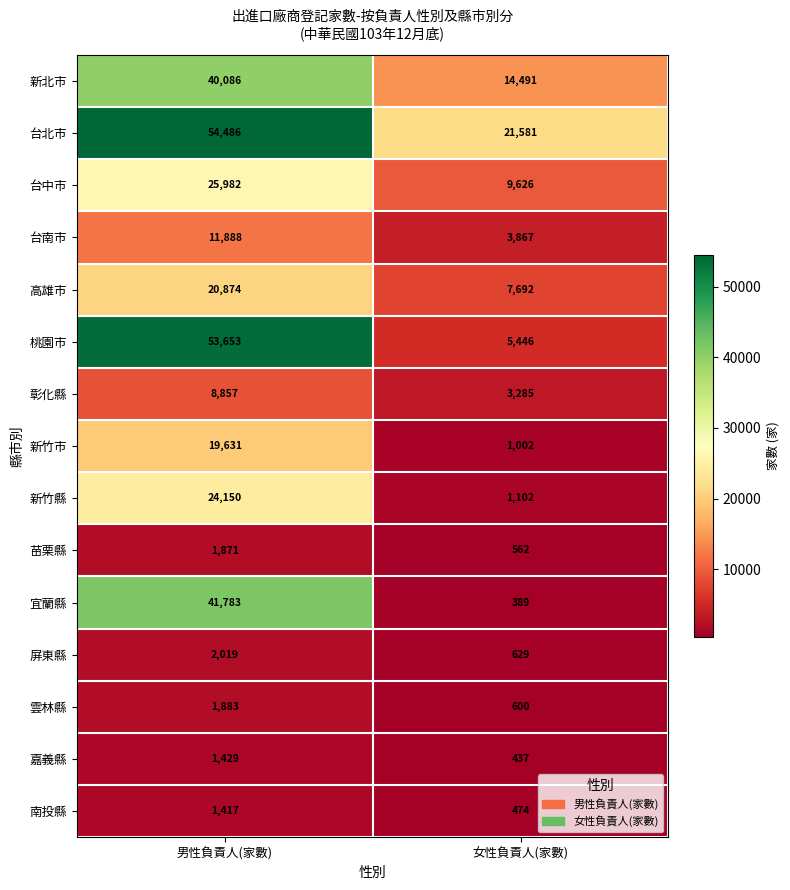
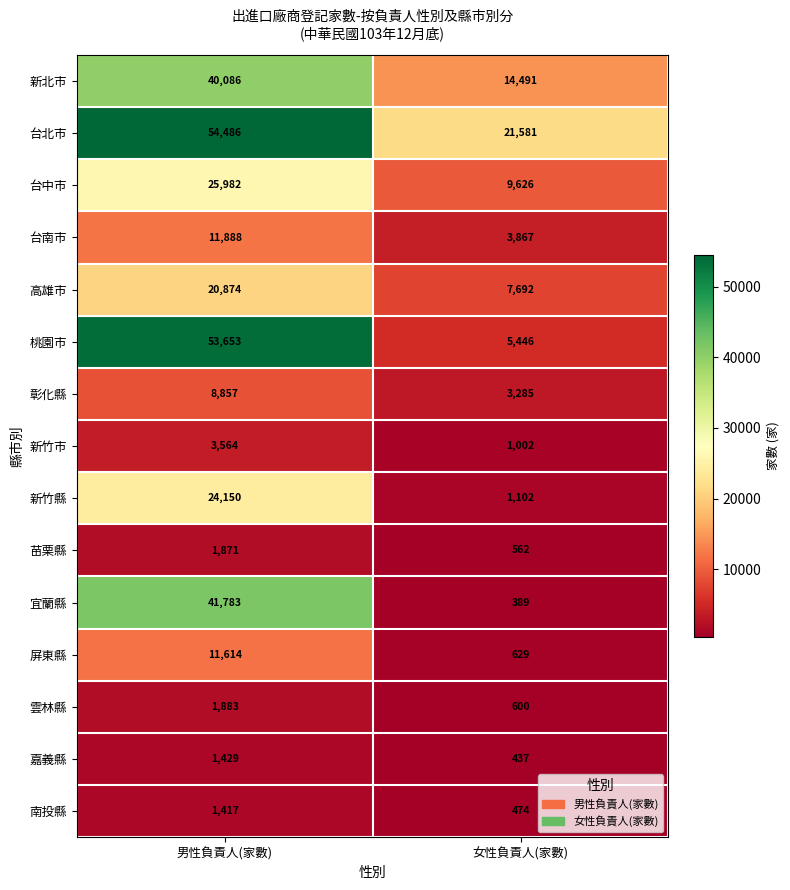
  {
    "新北市": {
      "男性負責人(家數)": "40,086",
      "女性負責人(家數)": "14,491"
    },
    "台北市": {
      "男性負責人(家數)": "54,486",
      "女性負責人(家數)": "21,581"
    },
    "台中市": {
      "男性負責人(家數)": "25,982",
      "女性負責人(家數)": "9,626"
    },
    "台南市": {
      "男性負責人(家數)": "11,888",
      "女性負責人(家數)": "3,867"
    },
    "高雄市": {
      "男性負責人(家數)": "20,874",
      "女性負責人(家數)": "7,692"
    },
    "桃園市": {
      "男性負責人(家數)": "53,653",
      "女性負責人(家數)": "5,446"
    },
    "彰化縣": {
      "男性負責人(家數)": "8,857",
      "女性負責人(家數)": "3,285"
    },
    "新竹市": {
-     "男性負責人(家數)": "19,631",
+     "男性負責人(家數)": "3,564",
      "女性負責人(家數)": "1,002"
    },
    "新竹縣": {
      "男性負責人(家數)": "24,150",
      "女性負責人(家數)": "1,102"
    },
    "苗栗縣": {
      "男性負責人(家數)": "1,871",
      "女性負責人(家數)": "562"
    },
    "宜蘭縣": {
      "男性負責人(家數)": "41,783",
      "女性負責人(家數)": "389"
    },
    "屏東縣": {
-     "男性負責人(家數)": "2,019",
+     "男性負責人(家數)": "11,614",
      "女性負責人(家數)": "629"
    },
    "雲林縣": {
      "男性負責人(家數)": "1,883",
      "女性負責人(家數)": "600"
    },
    "嘉義縣": {
      "男性負責人(家數)": "1,429",
      "女性負責人(家數)": "437"
    },
    "南投縣": {
      "男性負責人(家數)": "1,417",
      "女性負責人(家數)": "474"
    }
  }
